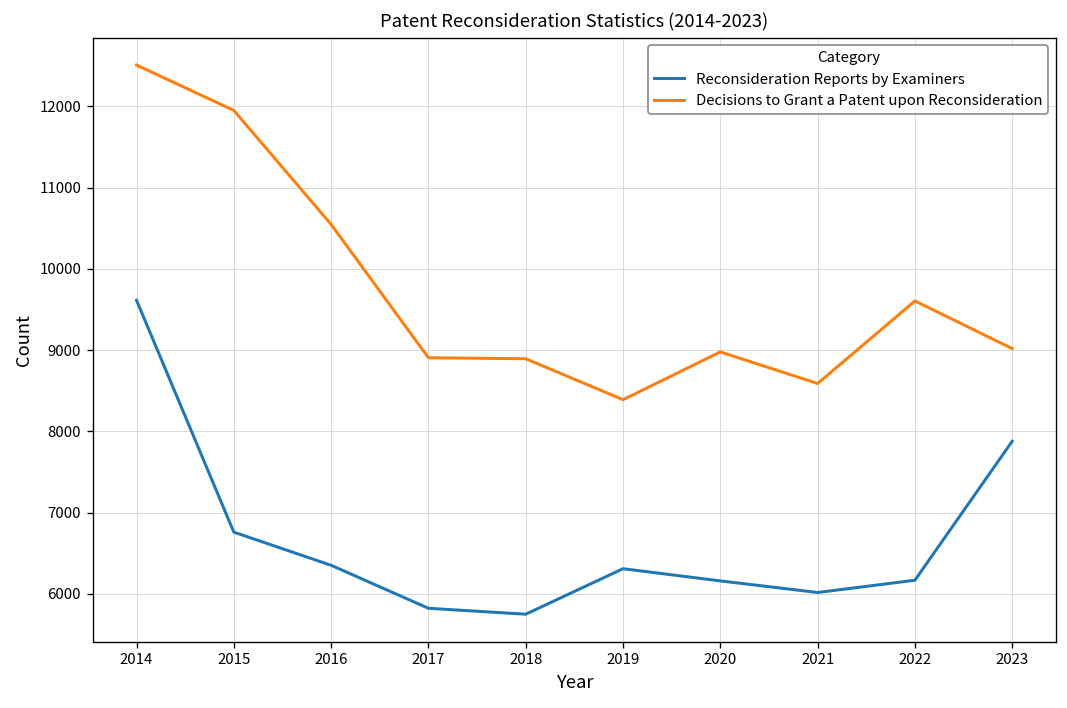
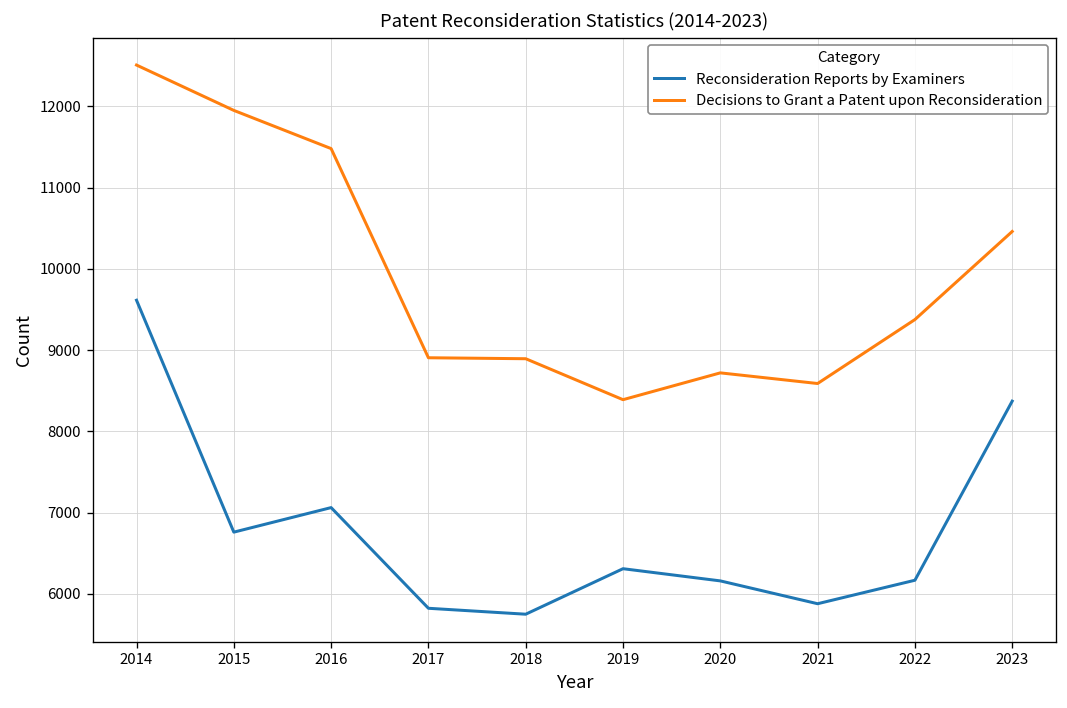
  {
    "Reconsideration Reports by Examiners": {
      "2014": 9600,
      "2015": 6800,
-     "2016": 6400,
+     "2016": 7100,
      "2017": 5800,
      "2018": 5700,
      "2019": 6300,
      "2020": 6200,
-     "2021": 6000,
+     "2021": 5900,
      "2022": 6200,
-     "2023": 7900
+     "2023": 8400
    },
    "Decisions to Grant a Patent upon Reconsideration": {
      "2014": 12500,
      "2015": 11900,
-     "2016": 10500,
+     "2016": 11500,
      "2017": 8900,
      "2018": 8900,
      "2019": 8400,
-     "2020": 9000,
+     "2020": 8700,
      "2021": 8600,
-     "2022": 9600,
-     "2023": 9000
+     "2022": 9400,
+     "2023": 10500
    }
  }
